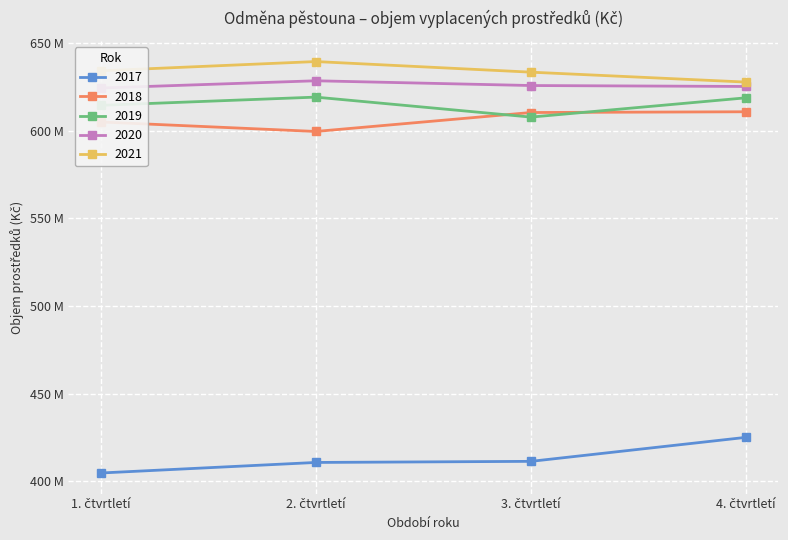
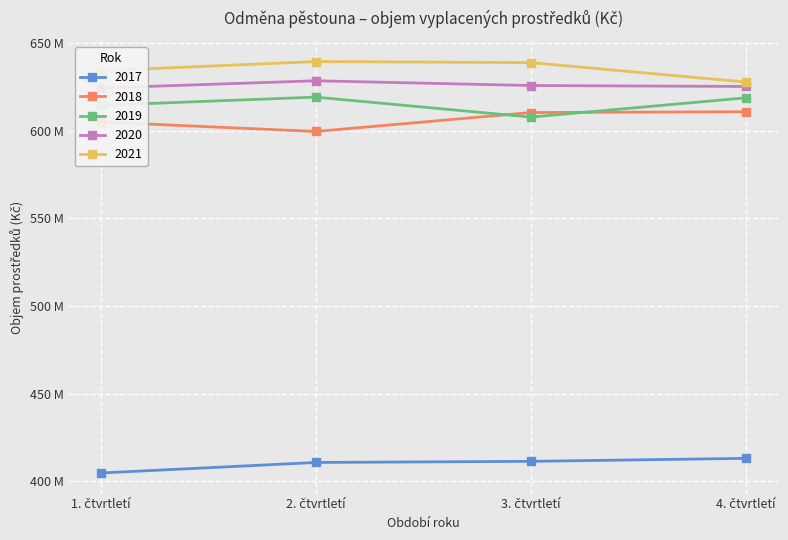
  {
    "2017": {
      "1. čtvrtletí": 405000000,
      "2. čtvrtletí": 411000000,
      "3. čtvrtletí": 411000000,
-     "4. čtvrtletí": 425000000
+     "4. čtvrtletí": 413000000
    },
    "2018": {
      "2. čtvrtletí": 600000000,
      "3. čtvrtletí": 610000000,
      "4. čtvrtletí": 611000000
    },
    "2019": {
      "2. čtvrtletí": 619000000,
      "3. čtvrtletí": 608000000,
      "4. čtvrtletí": 619000000
    },
    "2020": {
      "2. čtvrtletí": 628000000,
      "3. čtvrtletí": 626000000,
      "4. čtvrtletí": 625000000
    },
    "2021": {
      "2. čtvrtletí": 639000000,
-     "3. čtvrtletí": 633000000,
+     "3. čtvrtletí": 639000000,
      "4. čtvrtletí": 628000000
    }
  }
